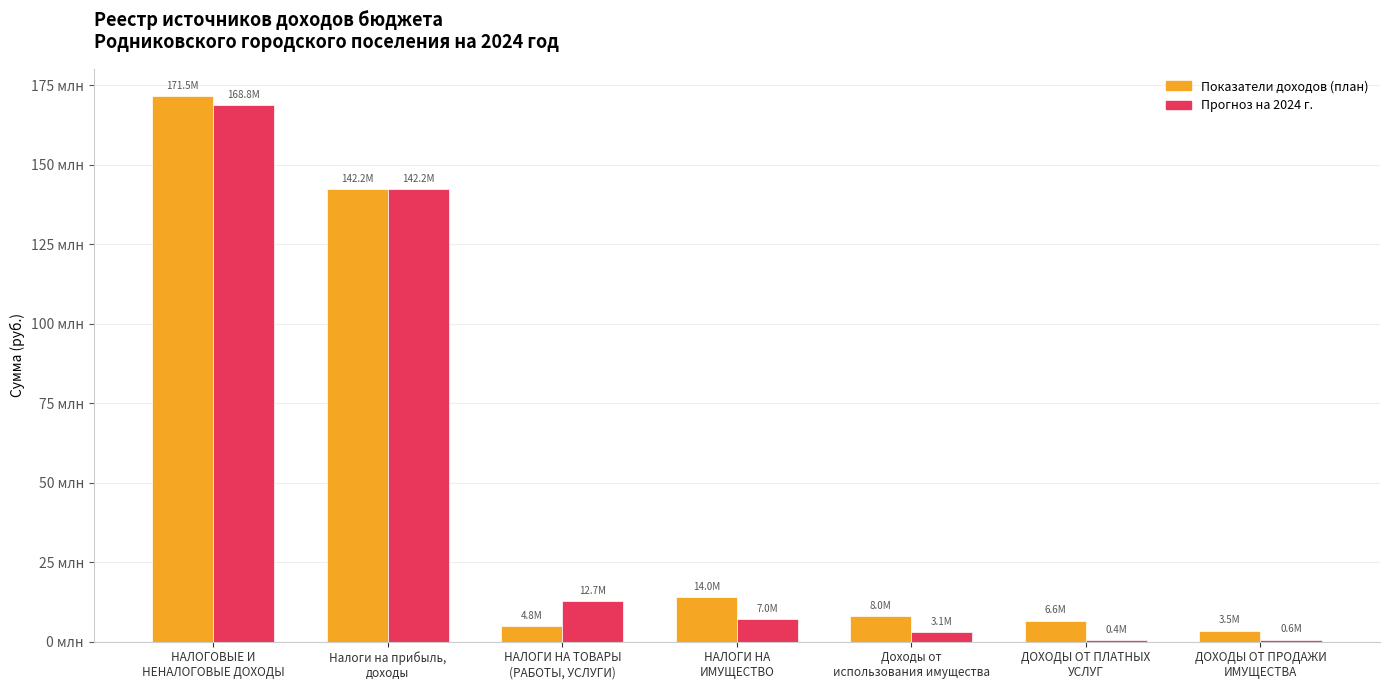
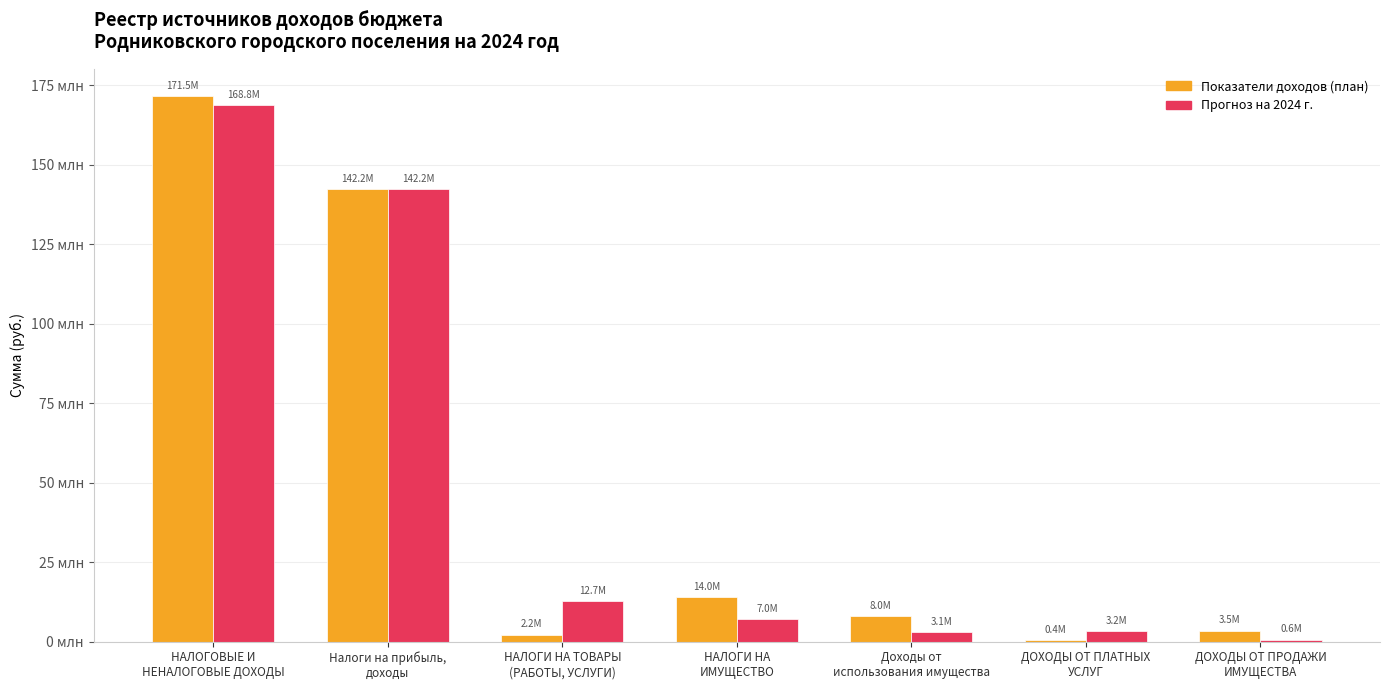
  {
    "Показатели доходов (план)": {
-     "НАЛОГИ НА ТОВАРЫ (РАБОТЫ, УСЛУГИ)": "4.8М",
-     "ДОХОДЫ ОТ ПЛАТНЫХ УСЛУГ": "6.6М"
+     "НАЛОГИ НА ТОВАРЫ (РАБОТЫ, УСЛУГИ)": "2.2М",
+     "ДОХОДЫ ОТ ПЛАТНЫХ УСЛУГ": "0.4М"
    },
    "Прогноз на 2024 г.": {
-     "ДОХОДЫ ОТ ПЛАТНЫХ УСЛУГ": "0.4М"
+     "ДОХОДЫ ОТ ПЛАТНЫХ УСЛУГ": "3.2М"
    }
  }
